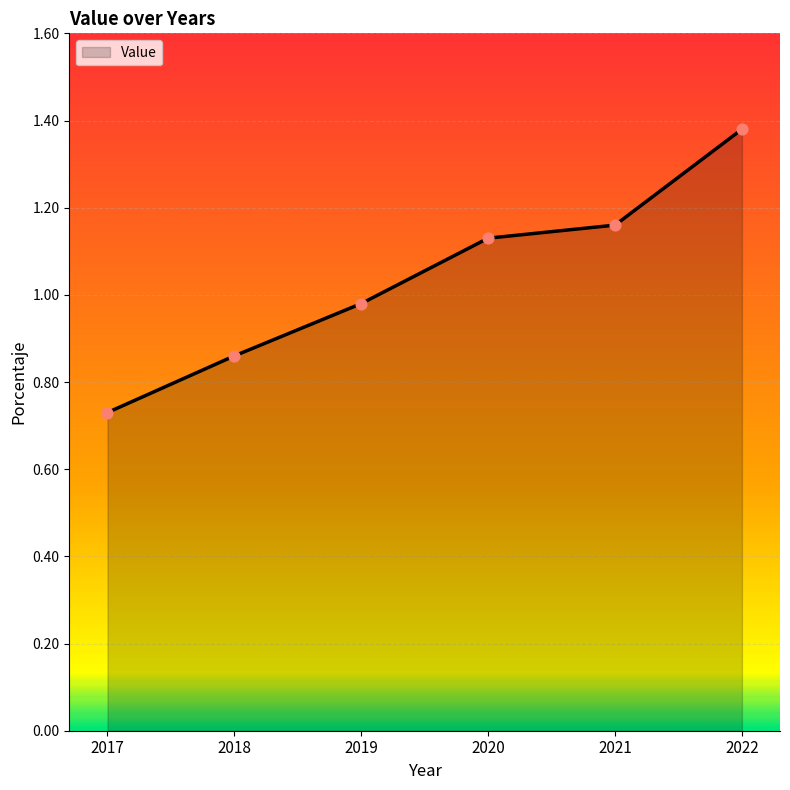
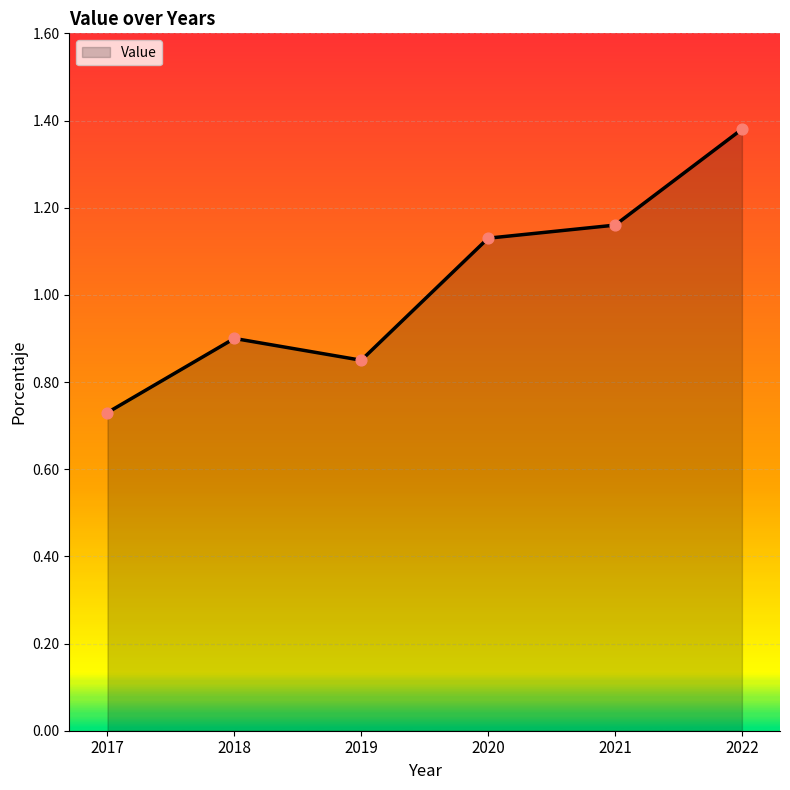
  {
    "2017": 0.73,
-   "2018": 0.86,
-   "2019": 0.98,
+   "2018": 0.90,
+   "2019": 0.85,
    "2020": 1.13,
    "2021": 1.16,
    "2022": 1.38
  }
